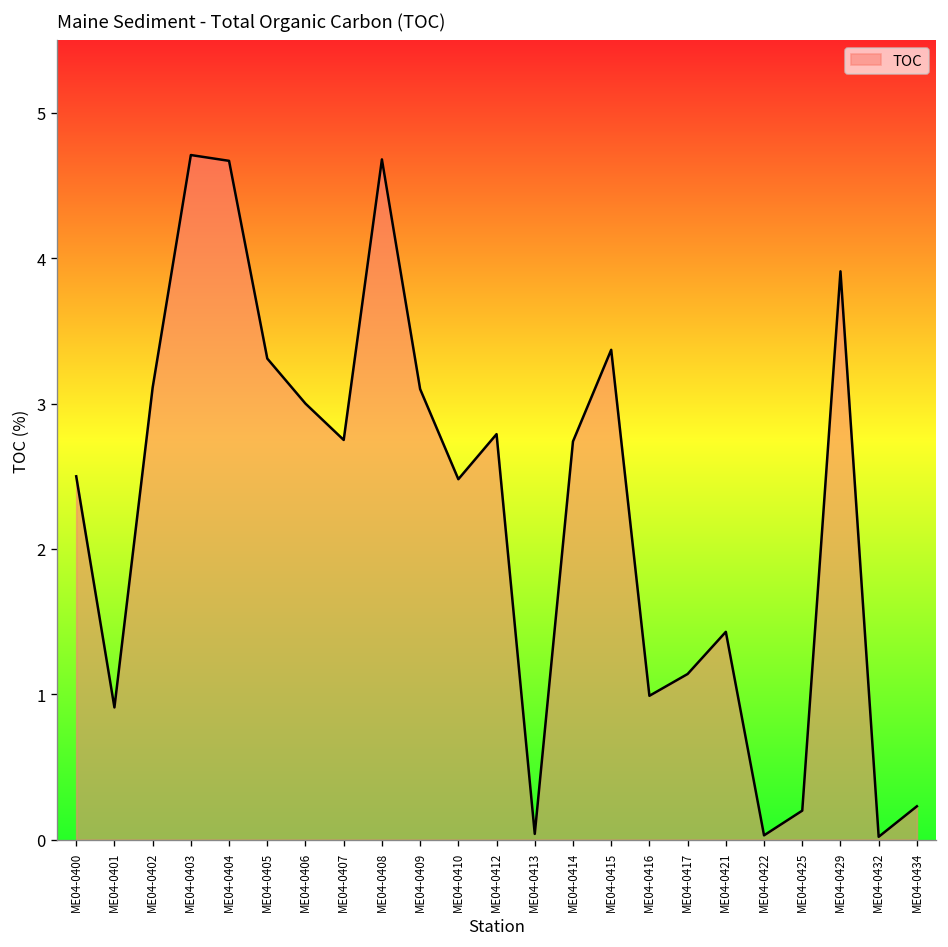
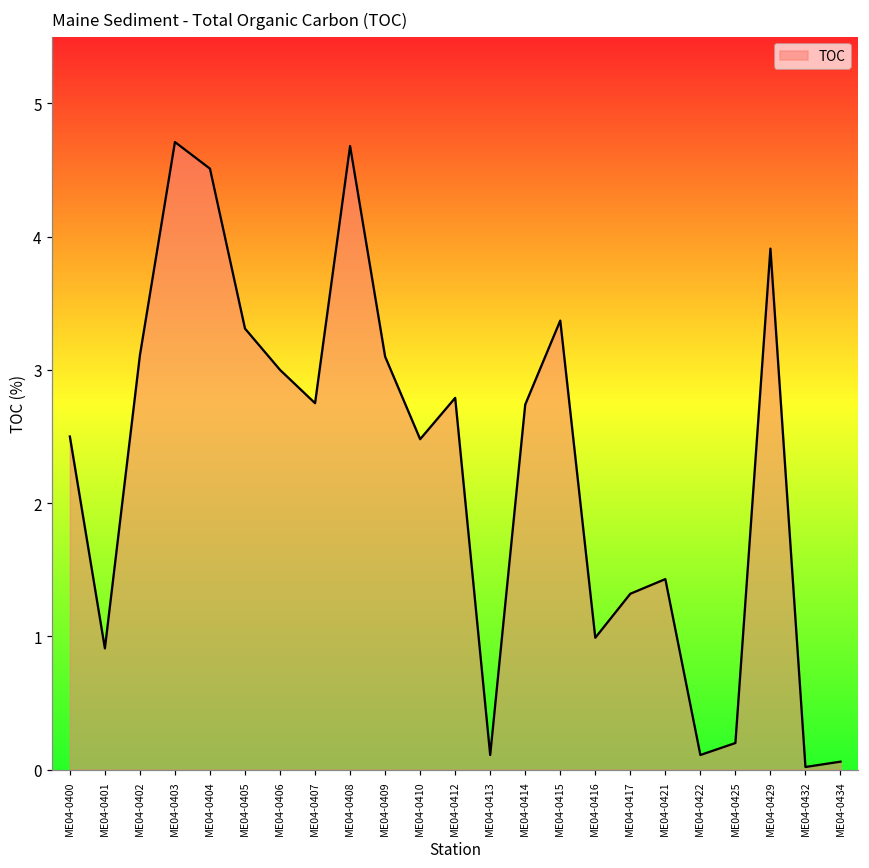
  {
    "ME04-0400": 2.50,
    "ME04-0401": 0.91,
    "ME04-0402": 3.11,
    "ME04-0403": 4.71,
-   "ME04-0404": 4.67,
+   "ME04-0404": 4.51,
    "ME04-0405": 3.31,
    "ME04-0406": 3.00,
    "ME04-0407": 2.75,
    "ME04-0408": 4.68,
    "ME04-0409": 3.10,
    "ME04-0410": 2.48,
    "ME04-0412": 2.79,
-   "ME04-0413": 0.04,
+   "ME04-0413": 0.11,
    "ME04-0414": 2.74,
    "ME04-0415": 3.37,
    "ME04-0416": 0.99,
-   "ME04-0417": 1.14,
+   "ME04-0417": 1.32,
    "ME04-0421": 1.43,
-   "ME04-0422": 0.03,
+   "ME04-0422": 0.11,
    "ME04-0425": 0.20,
    "ME04-0429": 3.91,
    "ME04-0432": 0.02,
-   "ME04-0434": 0.23
+   "ME04-0434": 0.06
  }
